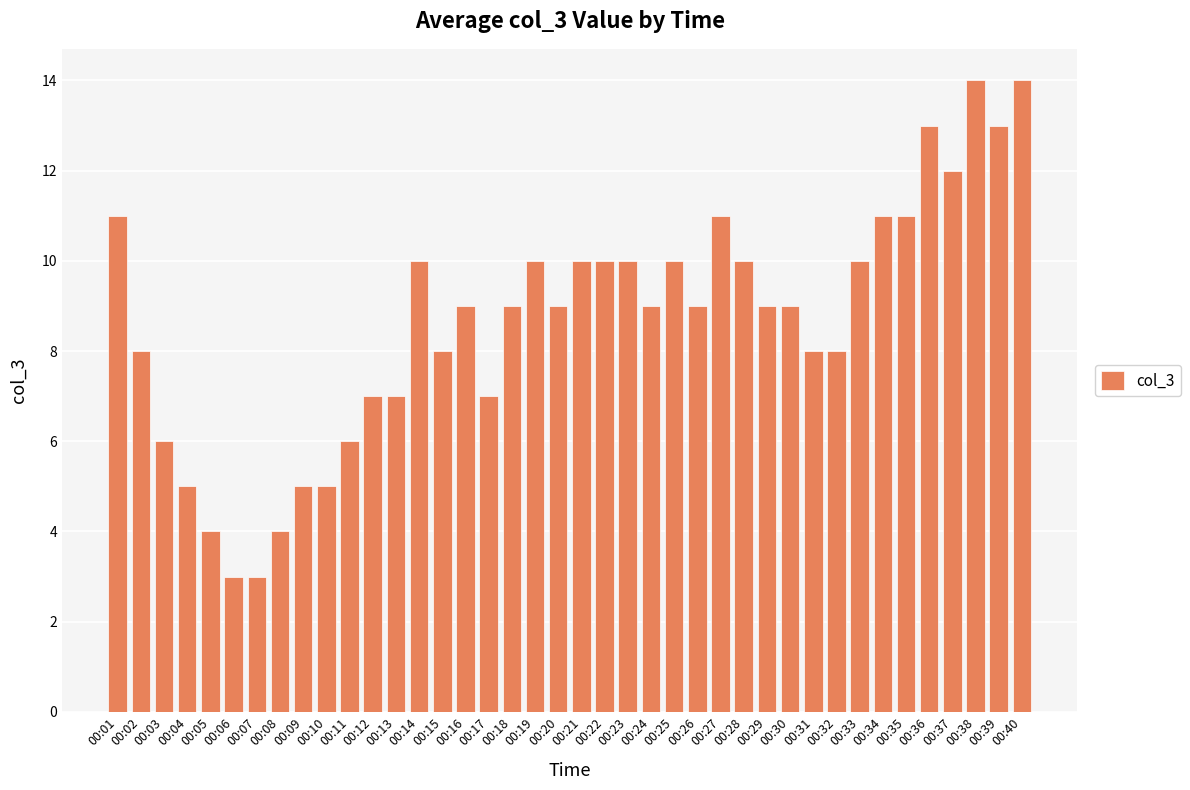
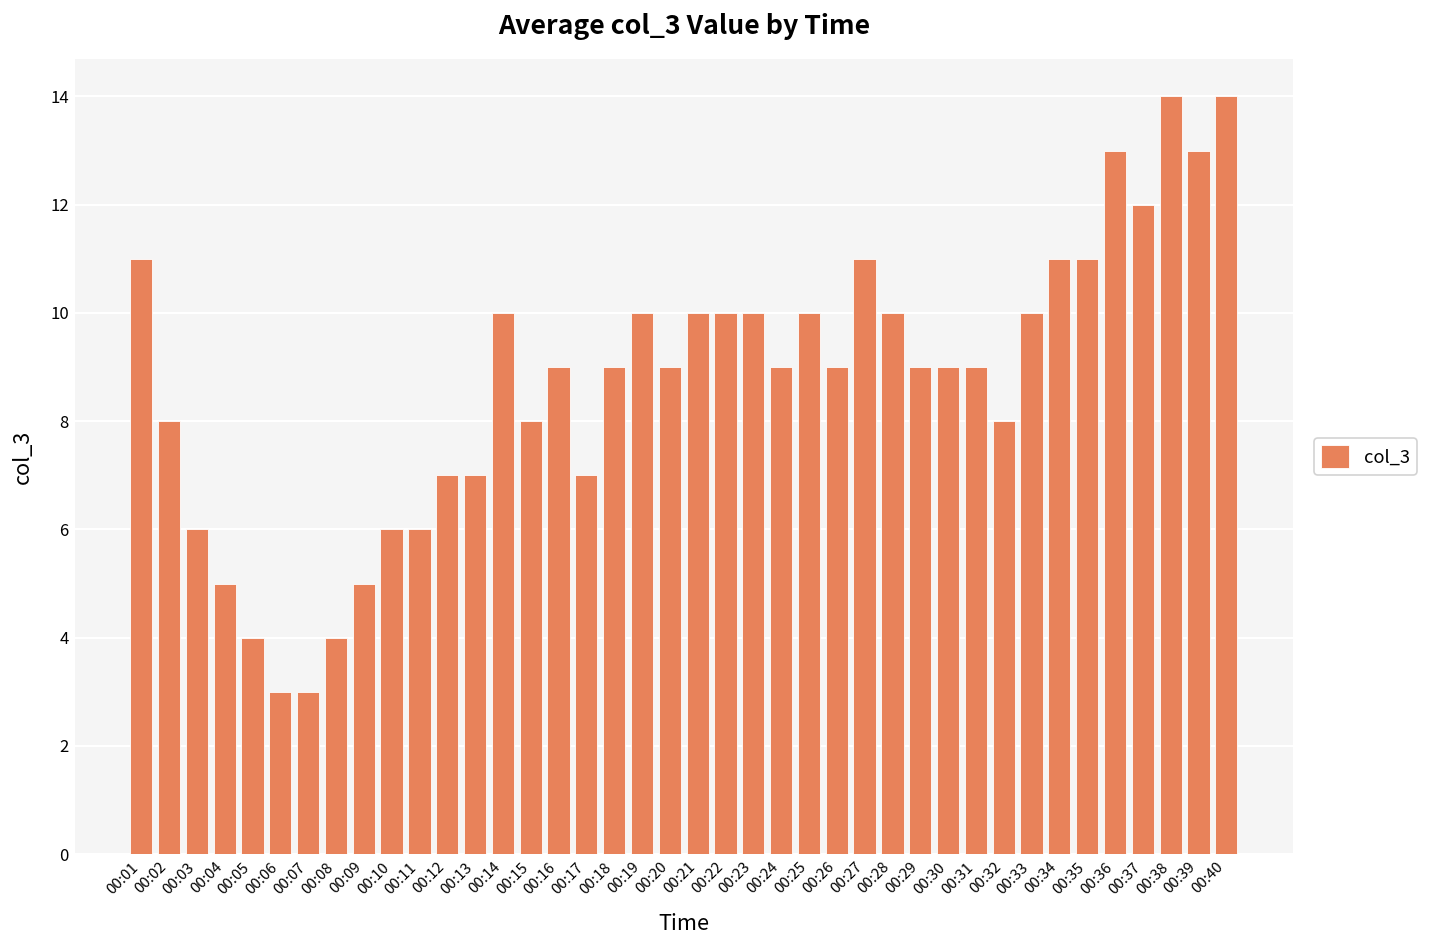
  {
    "00:01": 11,
    "00:02": 8,
    "00:03": 6,
    "00:04": 5,
    "00:05": 4,
    "00:06": 3,
    "00:07": 3,
    "00:08": 4,
    "00:09": 5,
-   "00:10": 5,
+   "00:10": 6,
    "00:11": 6,
    "00:12": 7,
    "00:13": 7,
    "00:14": 10,
    "00:15": 8,
    "00:16": 9,
    "00:17": 7,
    "00:18": 9,
    "00:19": 10,
    "00:20": 9,
    "00:21": 10,
    "00:22": 10,
    "00:23": 10,
    "00:24": 9,
    "00:25": 10,
    "00:26": 9,
    "00:27": 11,
    "00:28": 10,
    "00:29": 9,
    "00:30": 9,
-   "00:31": 8,
+   "00:31": 9,
    "00:32": 8,
    "00:33": 10,
    "00:34": 11,
    "00:35": 11,
    "00:36": 13,
    "00:37": 12,
    "00:38": 14,
    "00:39": 13,
    "00:40": 14
  }
